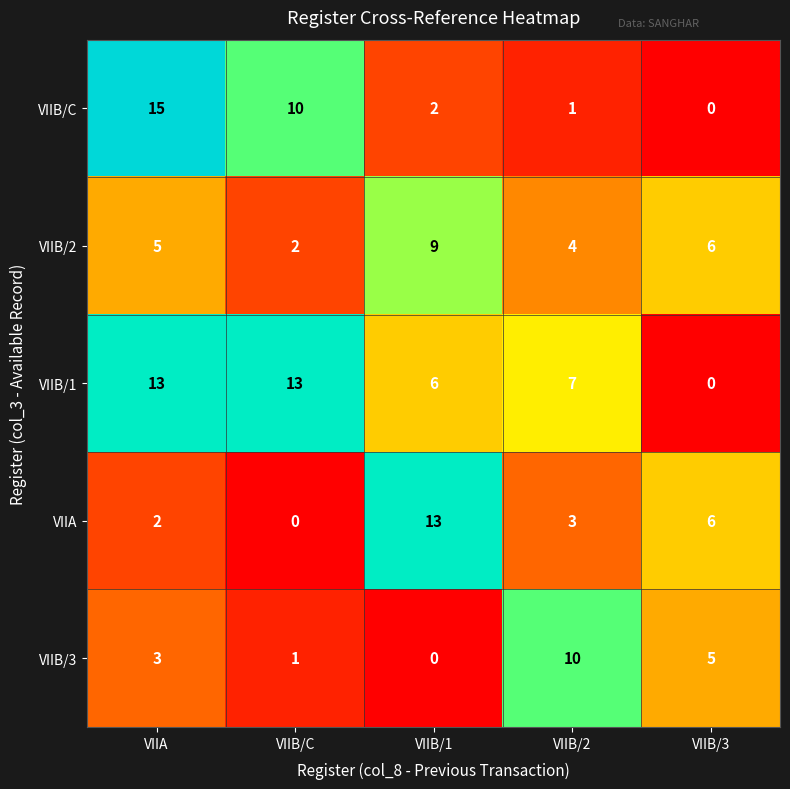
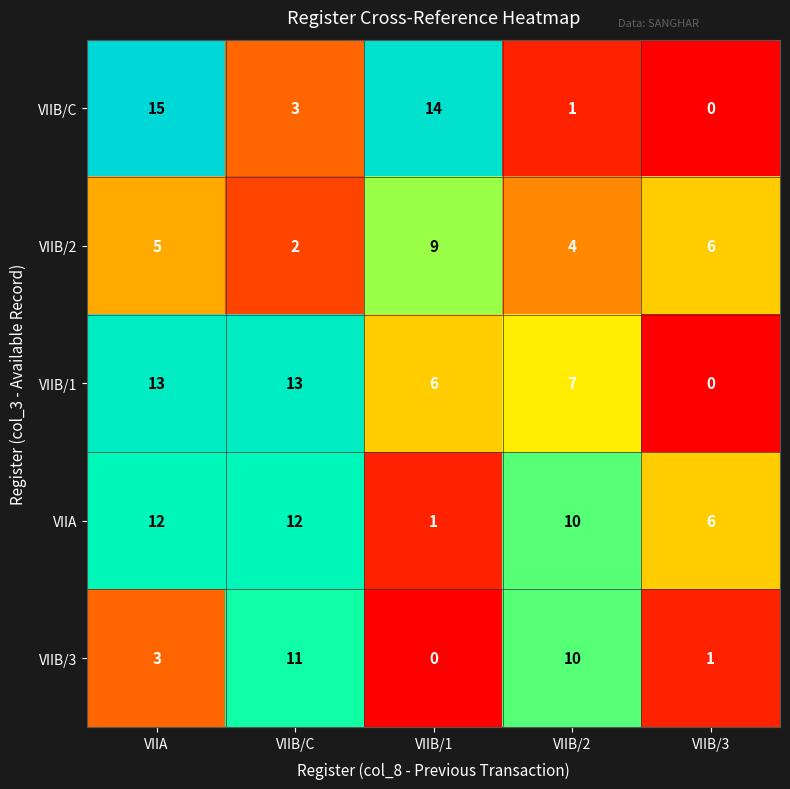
  {
    "VIIB/C": {
      "VIIA": 15,
-     "VIIB/C": 10,
-     "VIIB/1": 2,
+     "VIIB/C": 3,
+     "VIIB/1": 14,
      "VIIB/2": 1,
      "VIIB/3": 0
    },
    "VIIB/2": {
      "VIIA": 5,
      "VIIB/C": 2,
      "VIIB/1": 9,
      "VIIB/2": 4,
      "VIIB/3": 6
    },
    "VIIB/1": {
      "VIIA": 13,
      "VIIB/C": 13,
      "VIIB/1": 6,
      "VIIB/2": 7,
      "VIIB/3": 0
    },
    "VIIA": {
-     "VIIA": 2,
-     "VIIB/C": 0,
-     "VIIB/1": 13,
-     "VIIB/2": 3,
+     "VIIA": 12,
+     "VIIB/C": 12,
+     "VIIB/1": 1,
+     "VIIB/2": 10,
      "VIIB/3": 6
    },
    "VIIB/3": {
      "VIIA": 3,
-     "VIIB/C": 1,
+     "VIIB/C": 11,
      "VIIB/1": 0,
      "VIIB/2": 10,
-     "VIIB/3": 5
+     "VIIB/3": 1
    }
  }
